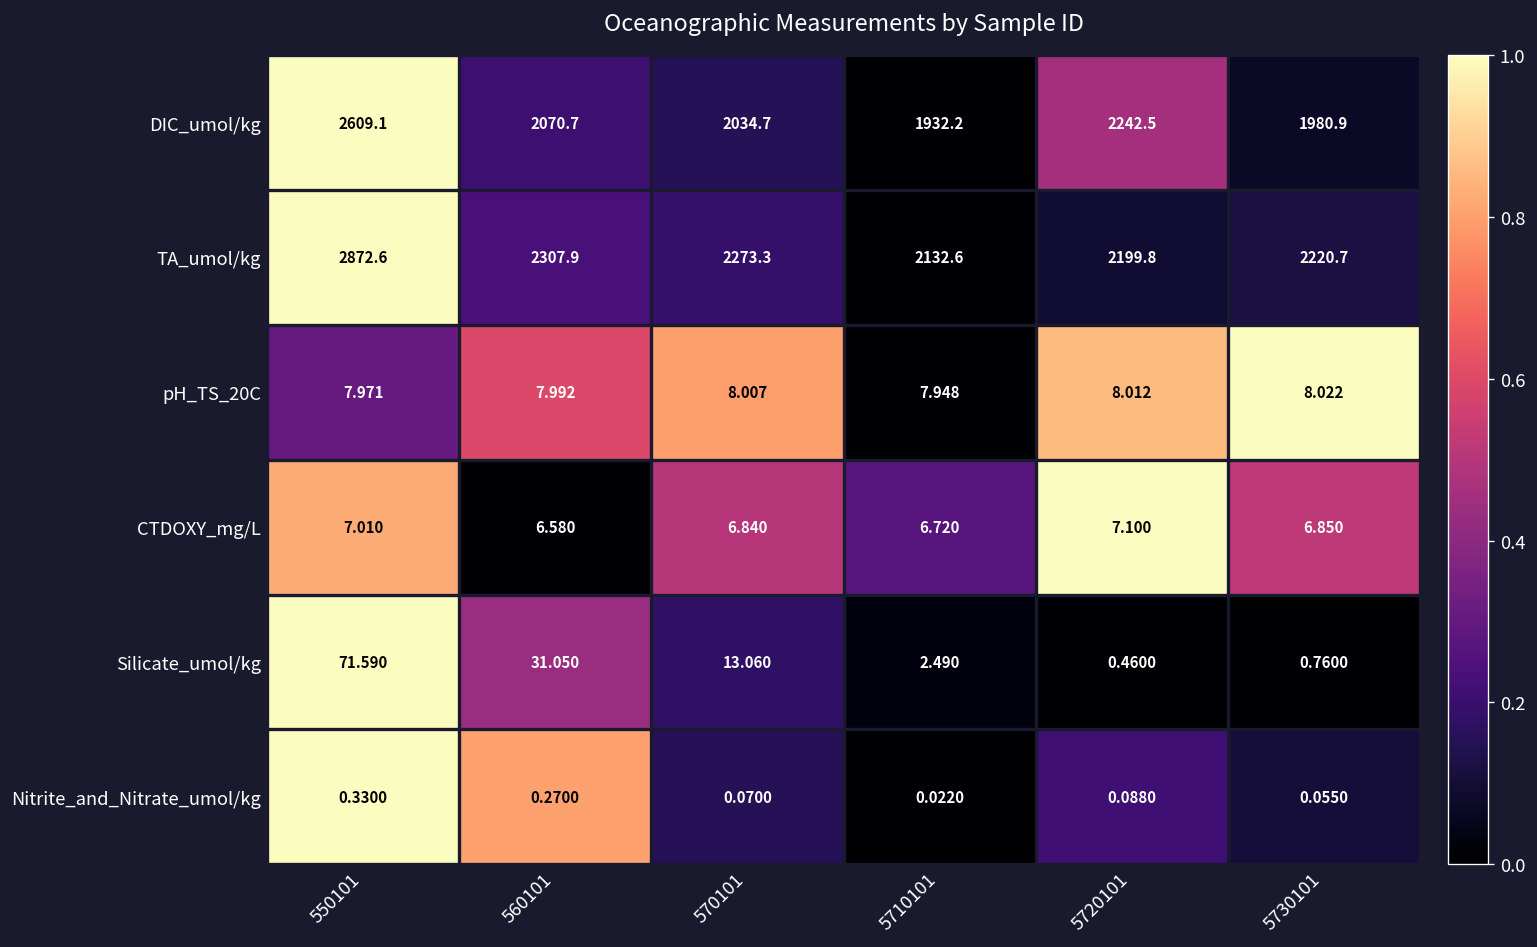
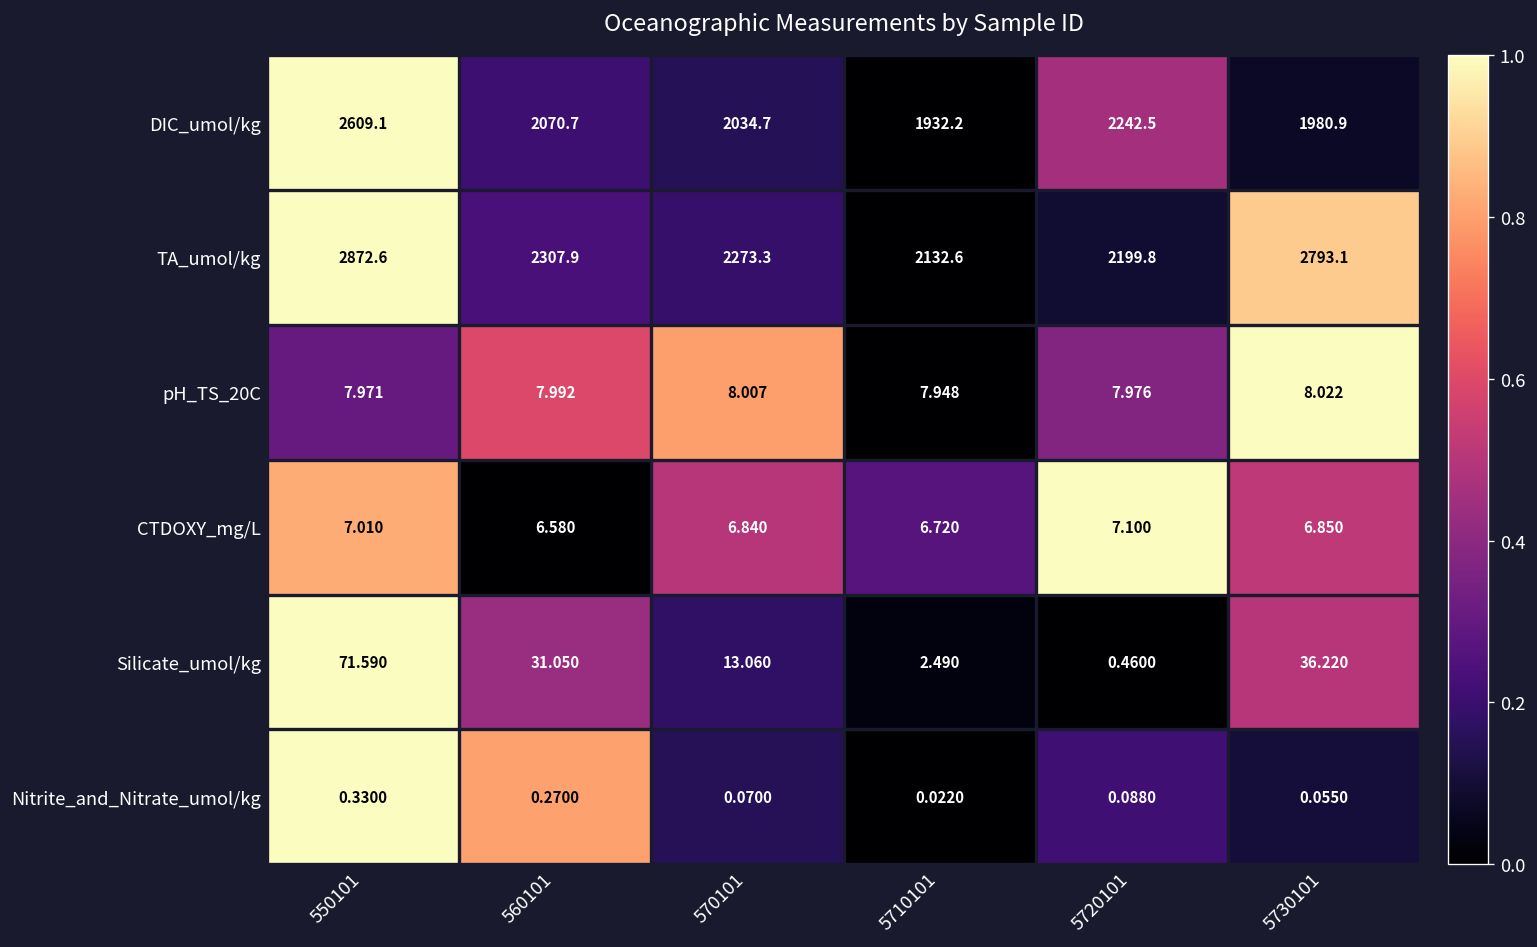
  {
    "DIC_umol/kg": {
      "550101": 2609.1,
      "560101": 2070.7,
      "570101": 2034.7,
      "5710101": 1932.2,
      "5720101": 2242.5,
      "5730101": 1980.9
    },
    "TA_umol/kg": {
      "550101": 2872.6,
      "560101": 2307.9,
      "570101": 2273.3,
      "5710101": 2132.6,
      "5720101": 2199.8,
-     "5730101": 2220.7
+     "5730101": 2793.1
    },
    "pH_TS_20C": {
      "550101": 7.971,
      "560101": 7.992,
      "570101": 8.007,
      "5710101": 7.948,
-     "5720101": 8.012,
+     "5720101": 7.976,
      "5730101": 8.022
    },
    "CTDOXY_mg/L": {
      "550101": 7.010,
      "560101": 6.580,
      "570101": 6.840,
      "5710101": 6.720,
      "5720101": 7.100,
      "5730101": 6.850
    },
    "Silicate_umol/kg": {
      "550101": 71.590,
      "560101": 31.050,
      "570101": 13.060,
      "5710101": 2.490,
      "5720101": 0.4600,
-     "5730101": 0.7600
+     "5730101": 36.220
    },
    "Nitrite_and_Nitrate_umol/kg": {
      "550101": 0.3300,
      "560101": 0.2700,
      "570101": 0.0700,
      "5710101": 0.0220,
      "5720101": 0.0880,
      "5730101": 0.0550
    }
  }
